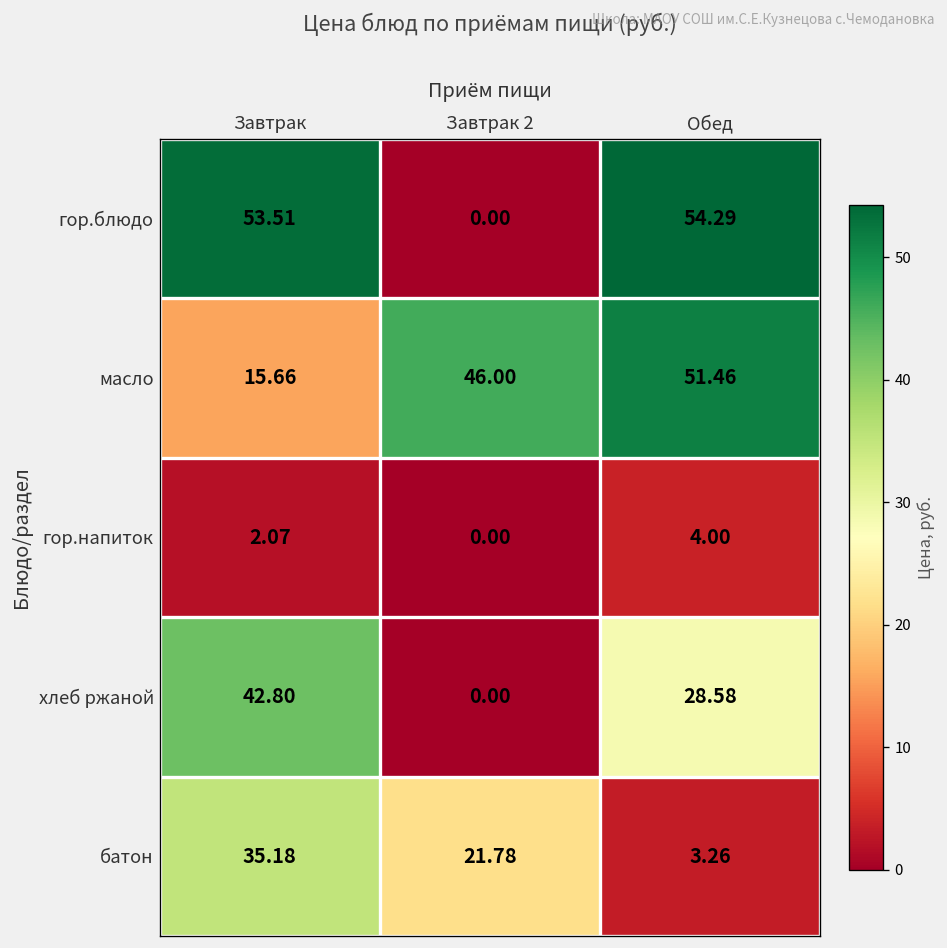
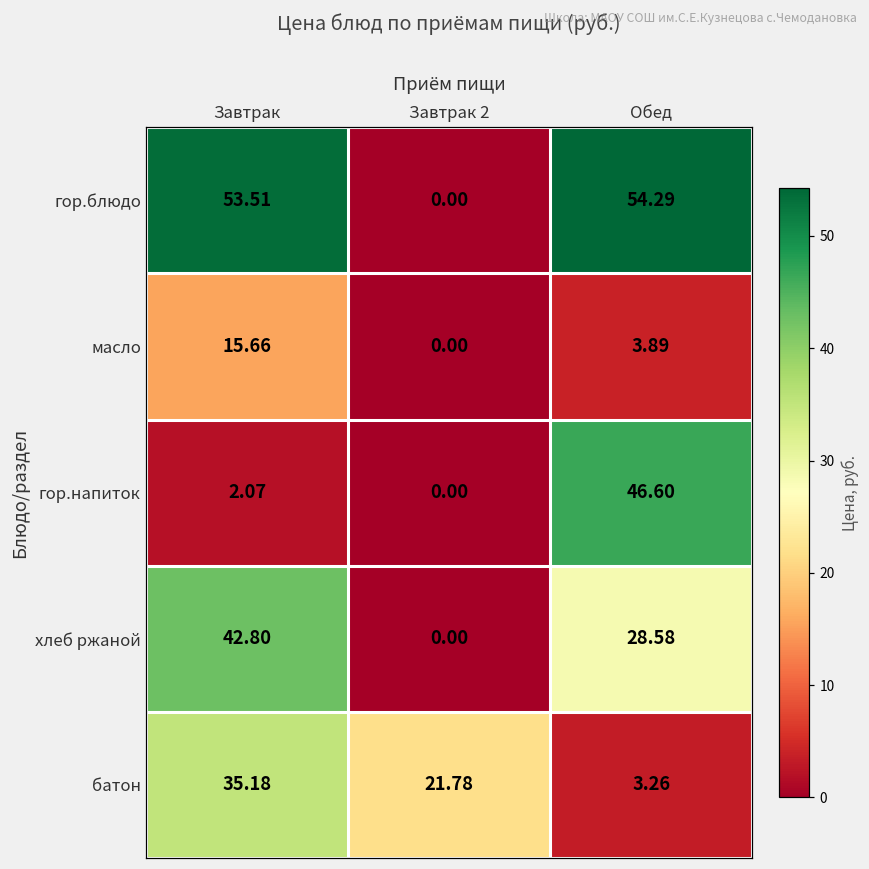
  {
    "гор.блюдо": {
      "Завтрак": 53.51,
      "Завтрак 2": 0.00,
      "Обед": 54.29
    },
    "масло": {
      "Завтрак": 15.66,
-     "Завтрак 2": 46.00,
-     "Обед": 51.46
+     "Завтрак 2": 0.00,
+     "Обед": 3.89
    },
    "гор.напиток": {
      "Завтрак": 2.07,
      "Завтрак 2": 0.00,
-     "Обед": 4.00
+     "Обед": 46.60
    },
    "хлеб ржаной": {
      "Завтрак": 42.80,
      "Завтрак 2": 0.00,
      "Обед": 28.58
    },
    "батон": {
      "Завтрак": 35.18,
      "Завтрак 2": 21.78,
      "Обед": 3.26
    }
  }
